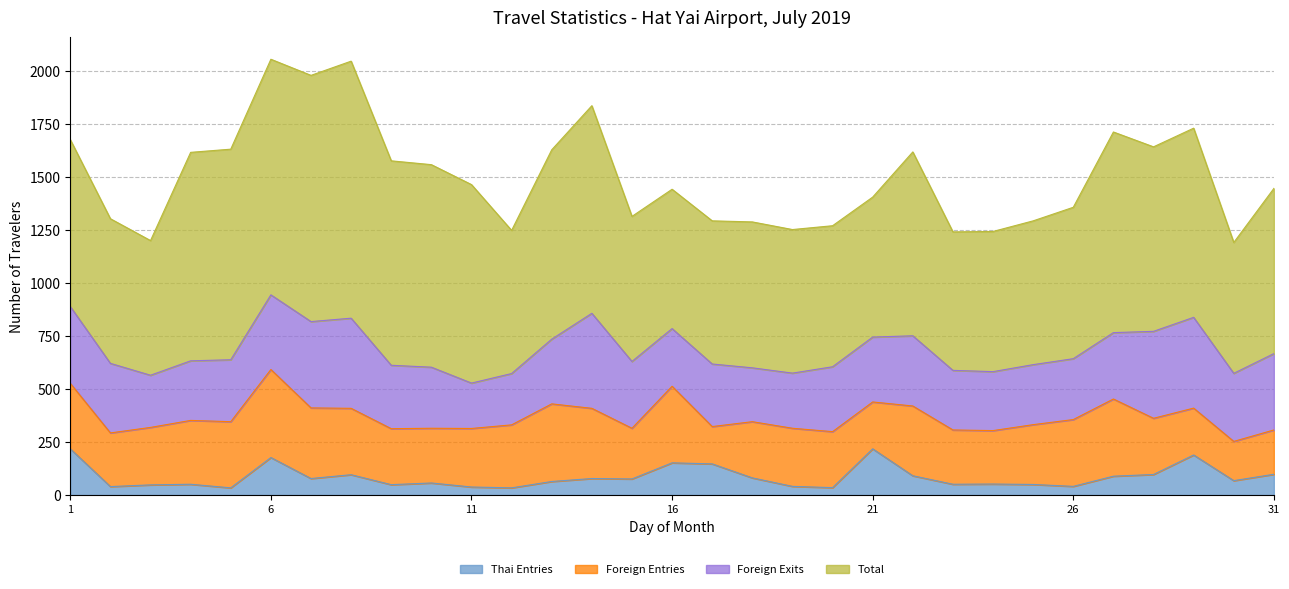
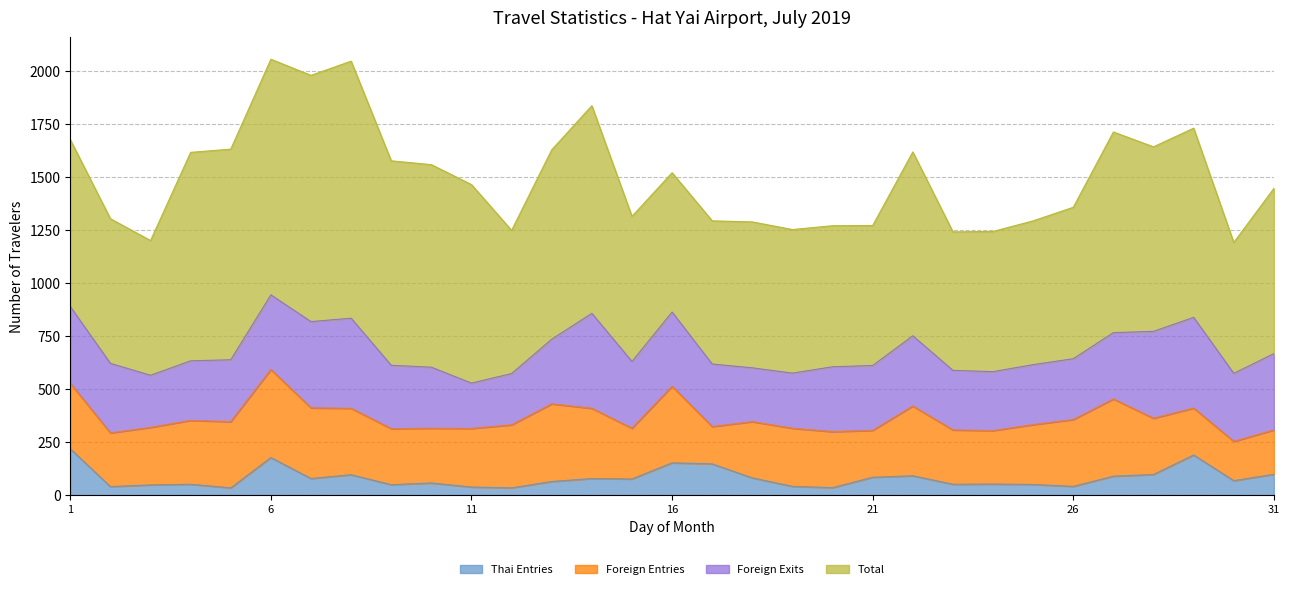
  {
    "Thai Entries": {
      "1": 220,
      "6": 180,
      "11": 40,
      "16": 150,
-     "21": 220,
+     "21": 80,
      "26": 40,
      "31": 100
    },
    "Foreign Entries": {
      "1": 310,
      "6": 420,
      "11": 280,
      "16": 360,
      "21": 220,
      "26": 320,
      "31": 210
    },
    "Foreign Exits": {
      "1": 360,
      "6": 350,
      "11": 210,
-     "16": 270,
+     "16": 350,
      "21": 310,
      "26": 290,
      "31": 360
    },
    "Total": {
      "1": 790,
      "6": 1110,
      "11": 940,
      "16": 660,
      "21": 660,
      "26": 710,
      "31": 780
    }
  }
